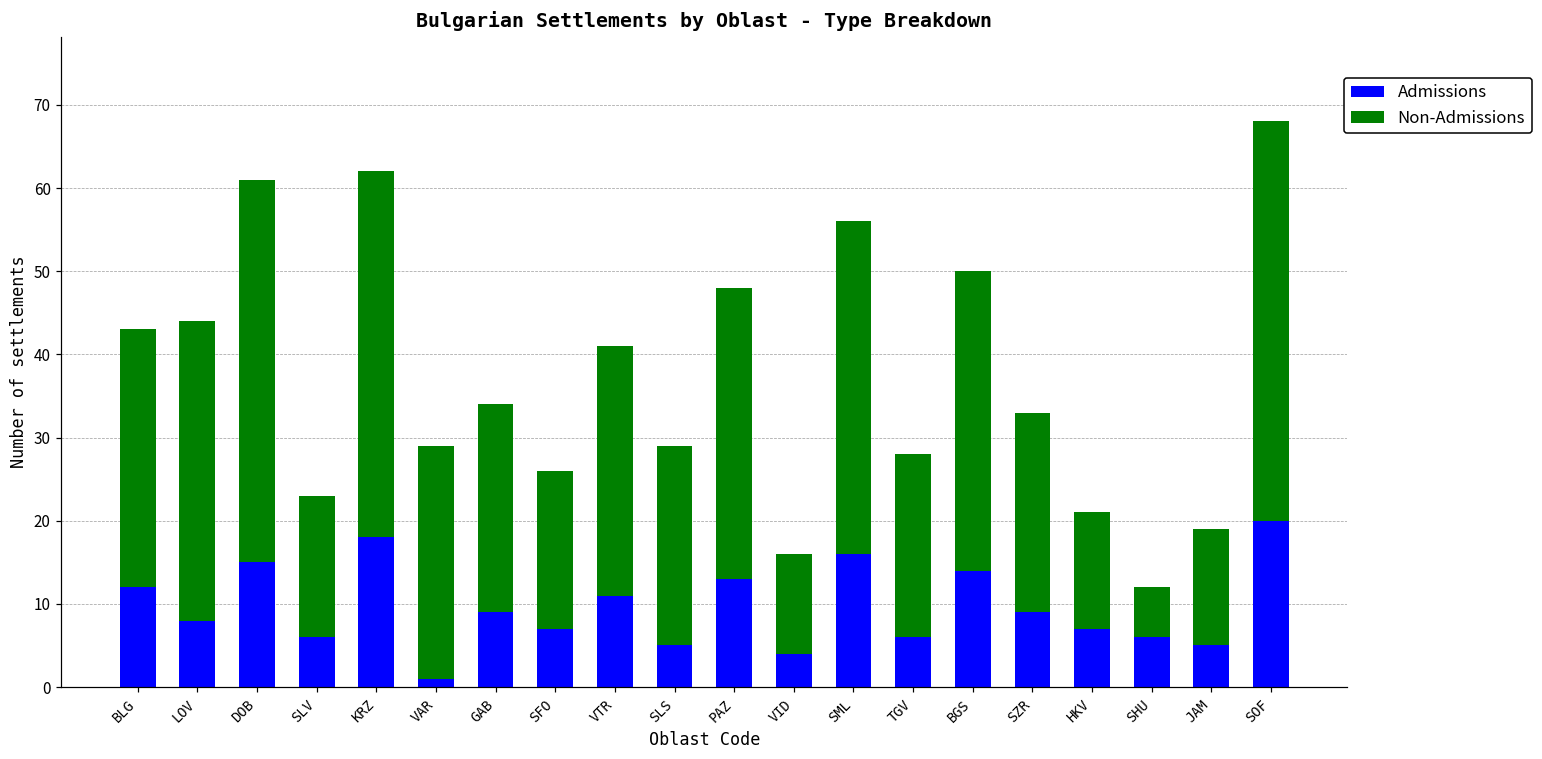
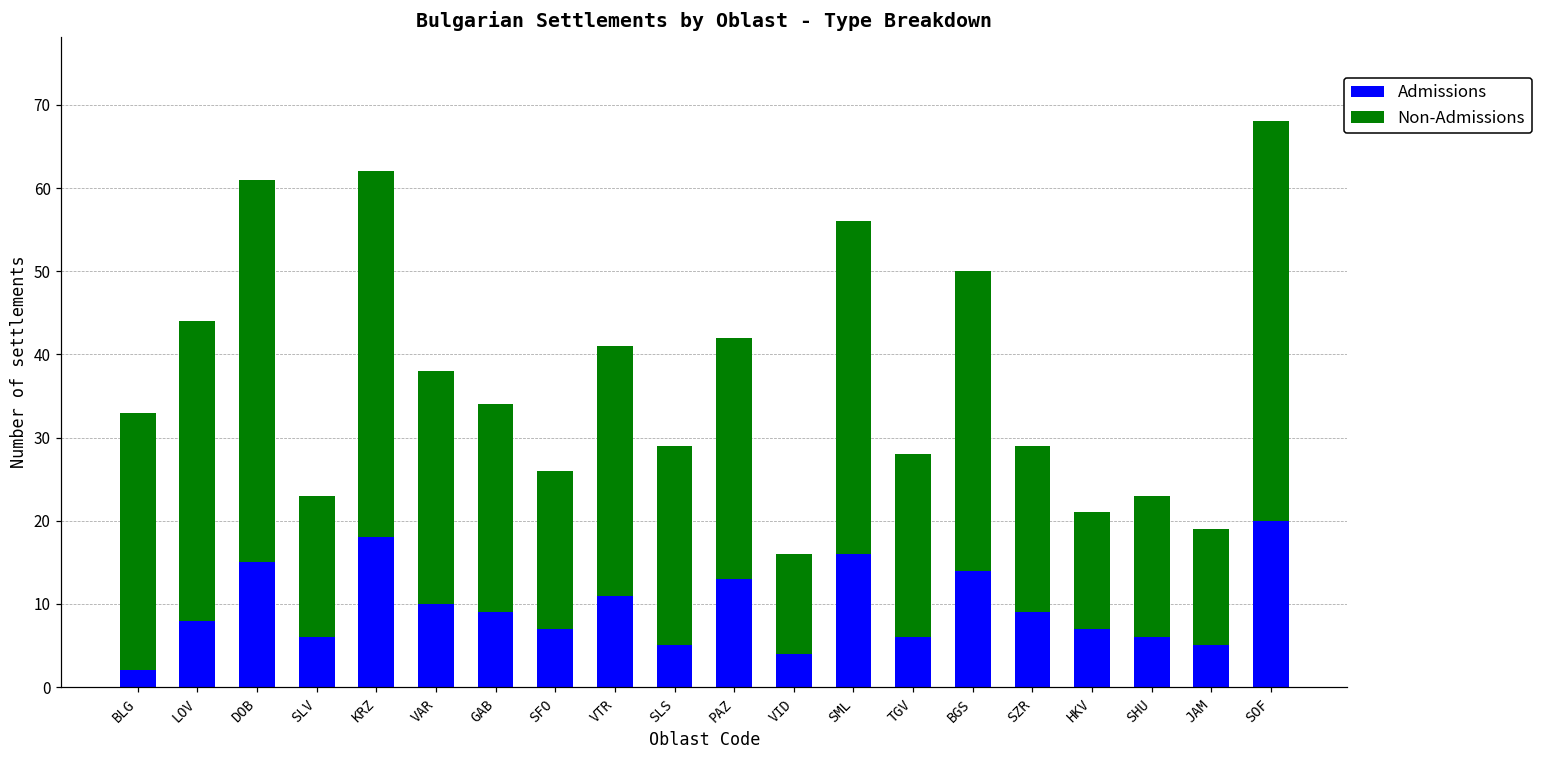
  {
    "Admissions": {
-     "BLG": 12,
+     "BLG": 2,
      "LOV": 8,
      "DOB": 15,
      "SLV": 6,
      "KRZ": 18,
-     "VAR": 1,
+     "VAR": 10,
      "GAB": 9,
      "SFO": 7,
      "VTR": 11,
      "SLS": 5,
      "PAZ": 13,
      "VID": 4,
      "SML": 16,
      "TGV": 6,
      "BGS": 14,
      "SZR": 9,
      "HKV": 7,
      "SHU": 6,
      "JAM": 5,
      "SOF": 20
    },
    "Non-Admissions": {
      "BLG": 31,
      "LOV": 36,
      "DOB": 46,
      "SLV": 17,
      "KRZ": 44,
      "VAR": 28,
      "GAB": 25,
      "SFO": 19,
      "VTR": 30,
      "SLS": 24,
-     "PAZ": 35,
+     "PAZ": 29,
      "VID": 12,
      "SML": 40,
      "TGV": 22,
      "BGS": 36,
-     "SZR": 24,
+     "SZR": 20,
      "HKV": 14,
-     "SHU": 6,
+     "SHU": 17,
      "JAM": 14,
      "SOF": 48
    }
  }
